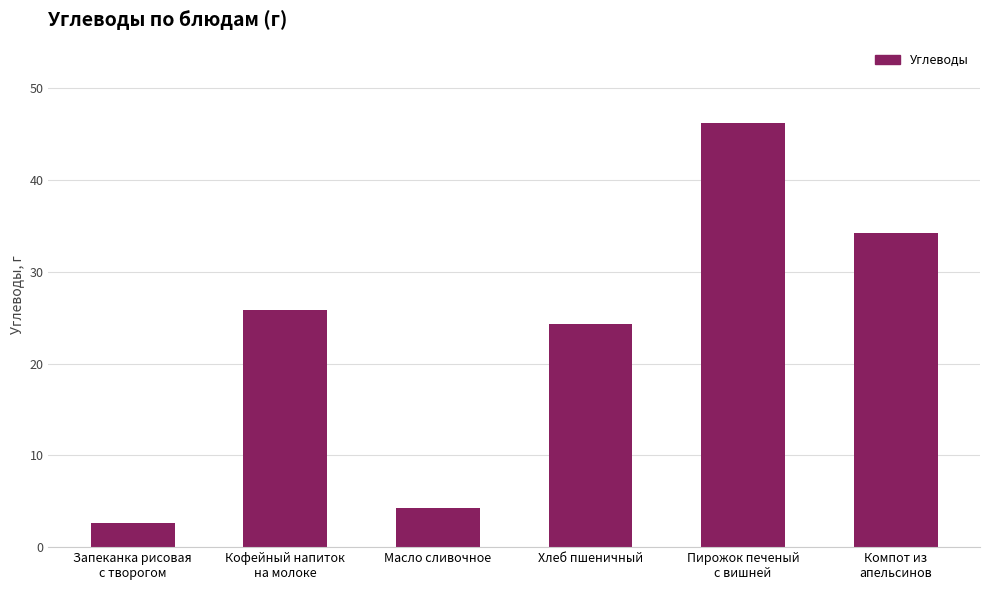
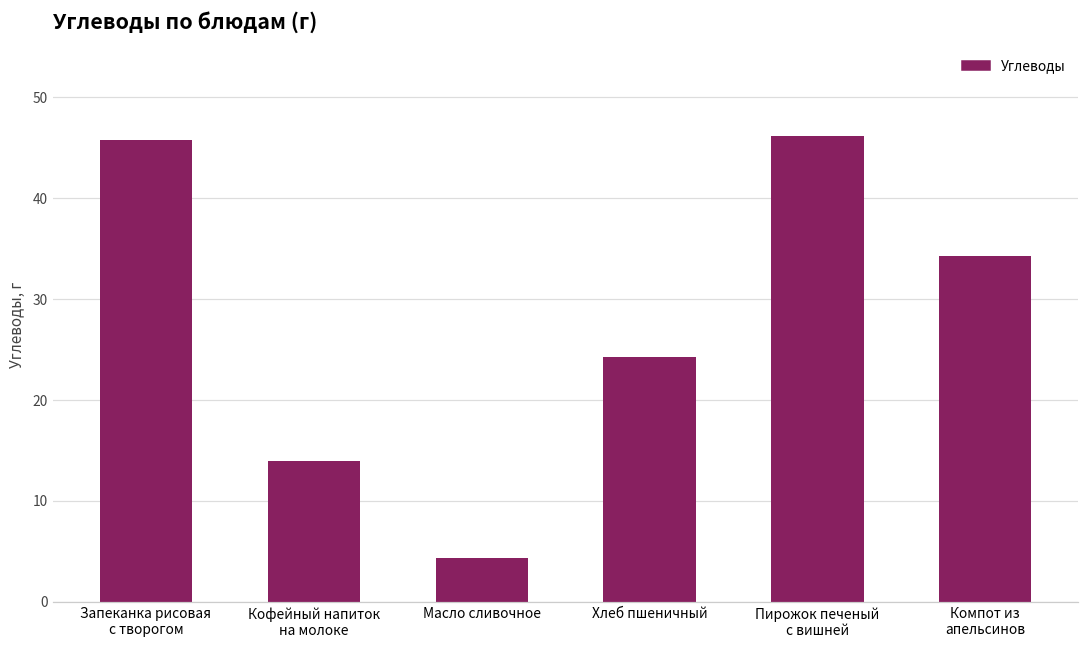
  {
-   "Запеканка рисовая с творогом": 3,
-   "Кофейный напиток на молоке": 26,
+   "Запеканка рисовая с творогом": 46,
+   "Кофейный напиток на молоке": 14,
    "Масло сливочное": 4,
    "Хлеб пшеничный": 24,
    "Пирожок печеный с вишней": 46,
    "Компот из апельсинов": 34
  }
